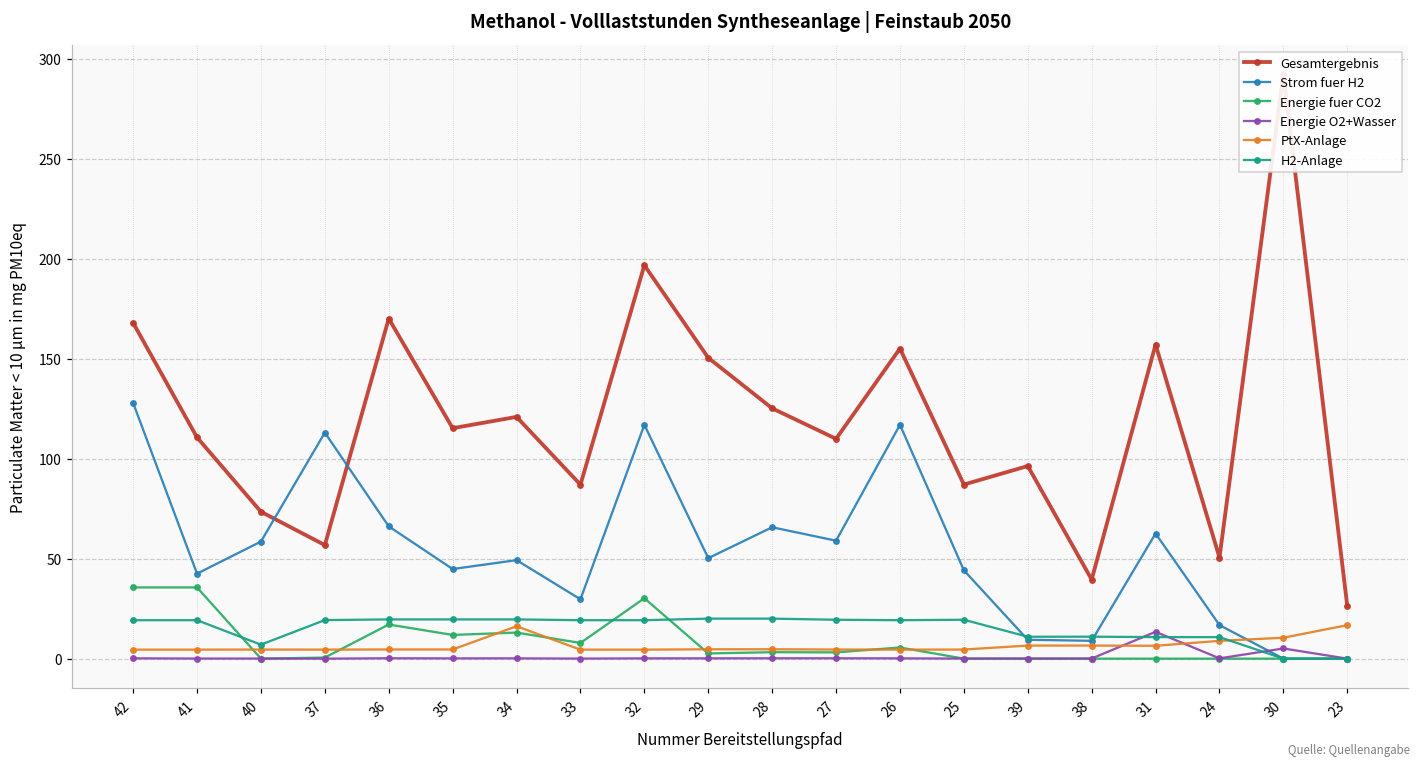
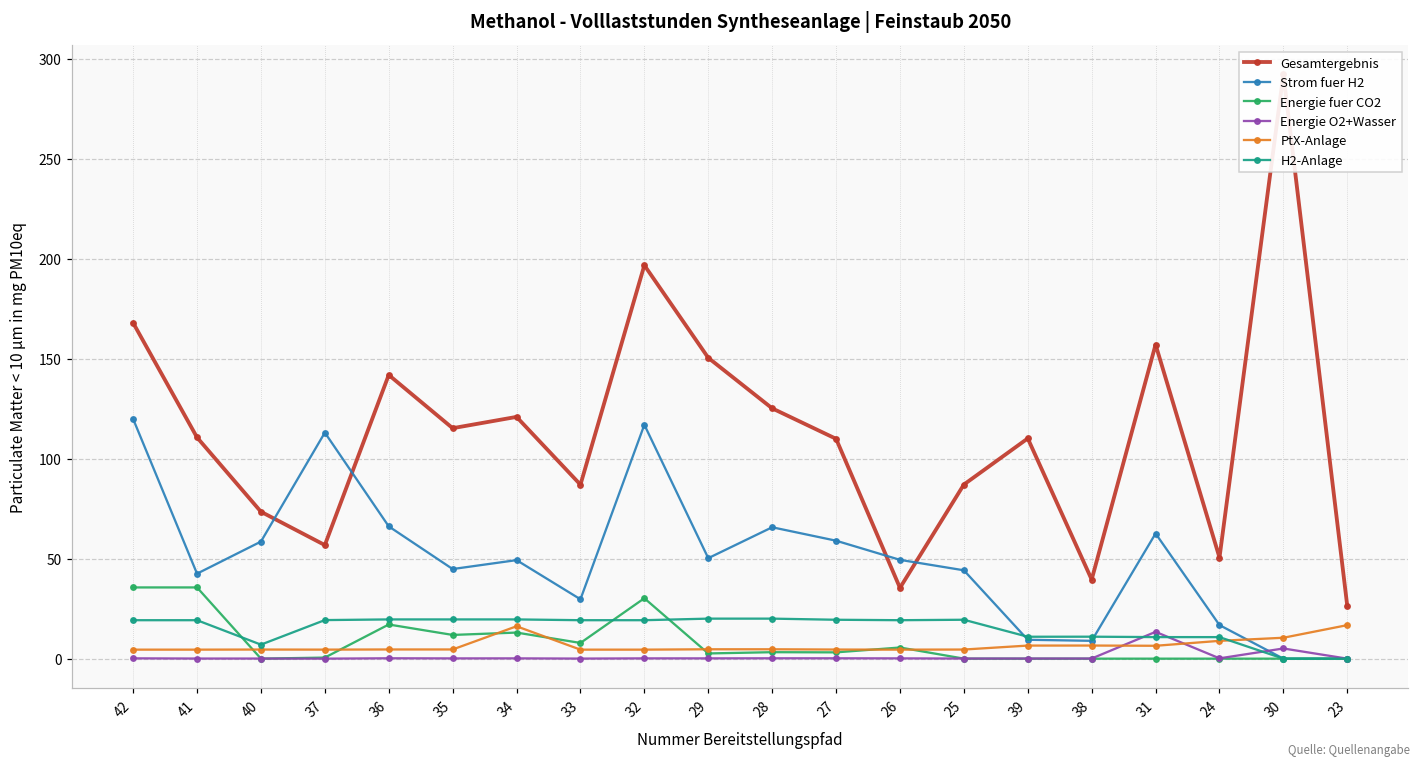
  {
    "Gesamtergebnis": {
      "42": 168,
      "41": 111,
      "40": 74,
      "37": 57,
-     "36": 170,
+     "36": 142,
      "35": 115,
      "34": 121,
      "33": 87,
      "32": 197,
      "29": 151,
      "28": 125,
      "27": 110,
-     "26": 155,
+     "26": 35,
      "25": 87,
-     "39": 96,
+     "39": 110,
      "38": 40,
      "31": 157,
      "24": 51,
      "23": 26
    },
    "Strom fuer H2": {
-     "42": 128,
+     "42": 120,
      "41": 43,
      "40": 59,
      "37": 113,
      "36": 66,
      "35": 45,
      "34": 49,
      "33": 30,
      "32": 117,
      "29": 50,
      "28": 66,
      "27": 59,
-     "26": 117,
+     "26": 49,
      "25": 44,
      "39": 9,
      "38": 9,
      "31": 63,
      "24": 17
    },
    "Energie O2+Wasser": {
      "42": 0,
      "41": 0,
      "36": 0,
      "35": 0,
      "34": 0,
      "33": 0,
      "32": 0,
      "29": 0,
      "28": 0,
      "27": 0,
      "26": 0,
      "31": 13,
      "30": 5
    },
    "PtX-Anlage": {
      "42": 5,
      "41": 5,
      "40": 5,
      "37": 5,
      "36": 5,
      "35": 5,
      "34": 16,
      "33": 5,
      "32": 5,
      "29": 5,
      "28": 5,
      "27": 5,
      "25": 5,
      "39": 7,
      "38": 7,
      "31": 6,
      "24": 9,
      "30": 10,
      "23": 17
    }
  }
